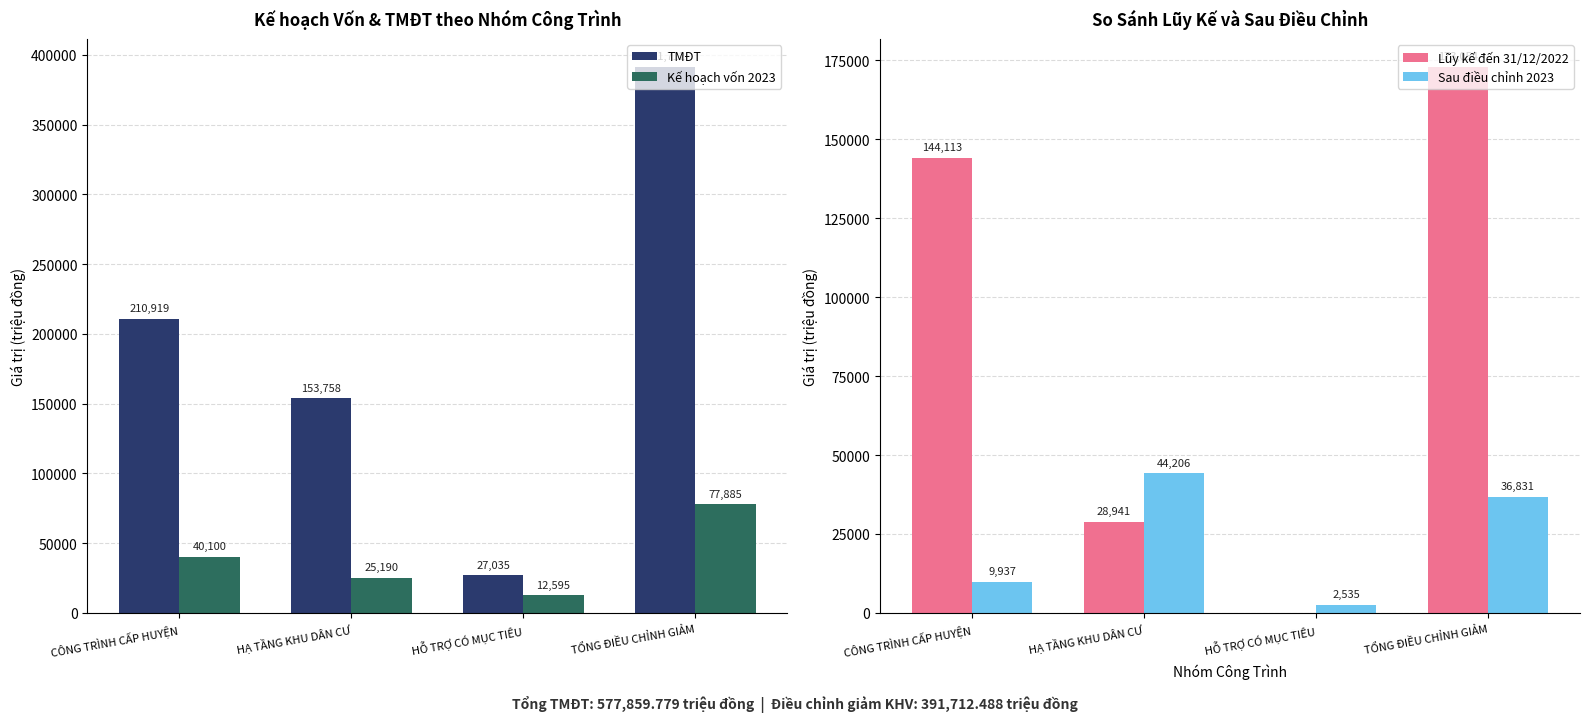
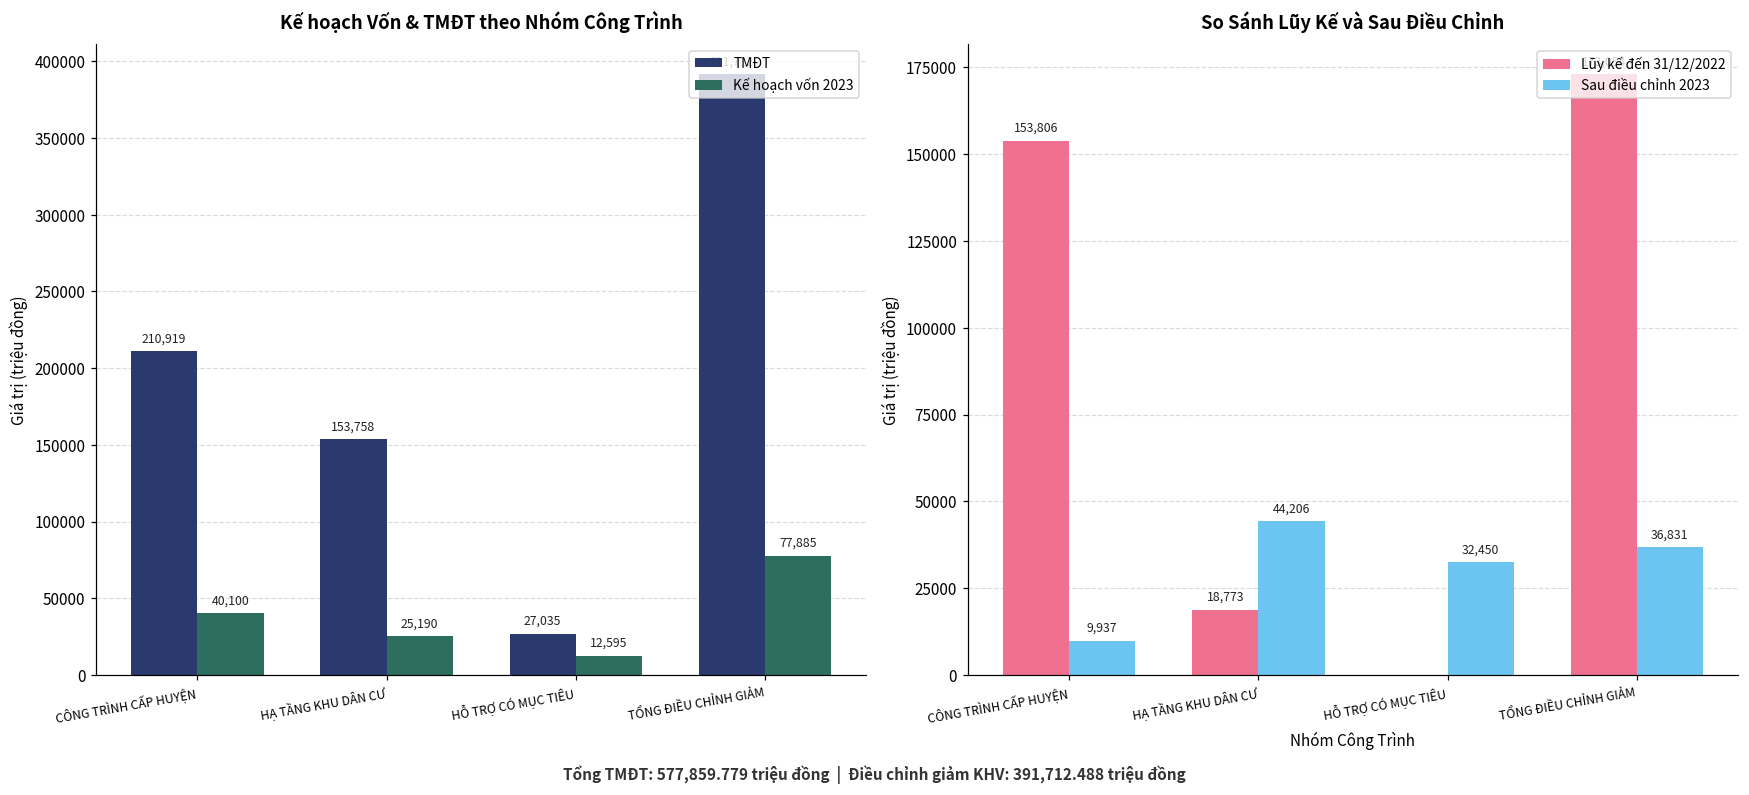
  {
    "So Sánh Lũy Kế và Sau Điều Chỉnh": {
      "Lũy kế đến 31/12/2022": {
-       "CÔNG TRÌNH CẤP HUYỆN": "144,113",
-       "HẠ TẦNG KHU DÂN CƯ": "28,941"
+       "CÔNG TRÌNH CẤP HUYỆN": "153,806",
+       "HẠ TẦNG KHU DÂN CƯ": "18,773"
      },
      "Sau điều chỉnh 2023": {
        "CÔNG TRÌNH CẤP HUYỆN": "9,937",
        "HẠ TẦNG KHU DÂN CƯ": "44,206",
-       "HỖ TRỢ CÓ MỤC TIÊU": "2,535",
+       "HỖ TRỢ CÓ MỤC TIÊU": "32,450",
        "TỔNG ĐIỀU CHỈNH GIẢM": "36,831"
      }
    }
  }
